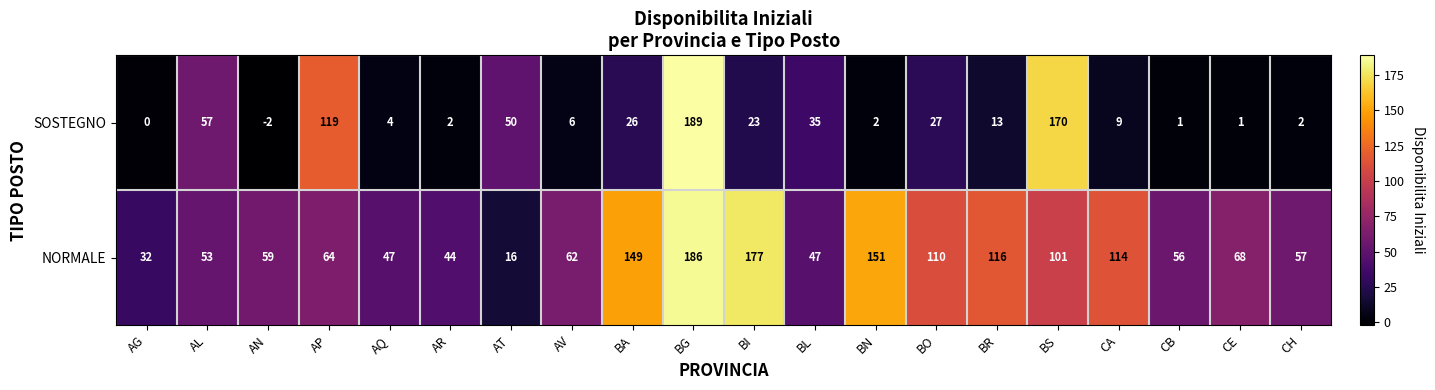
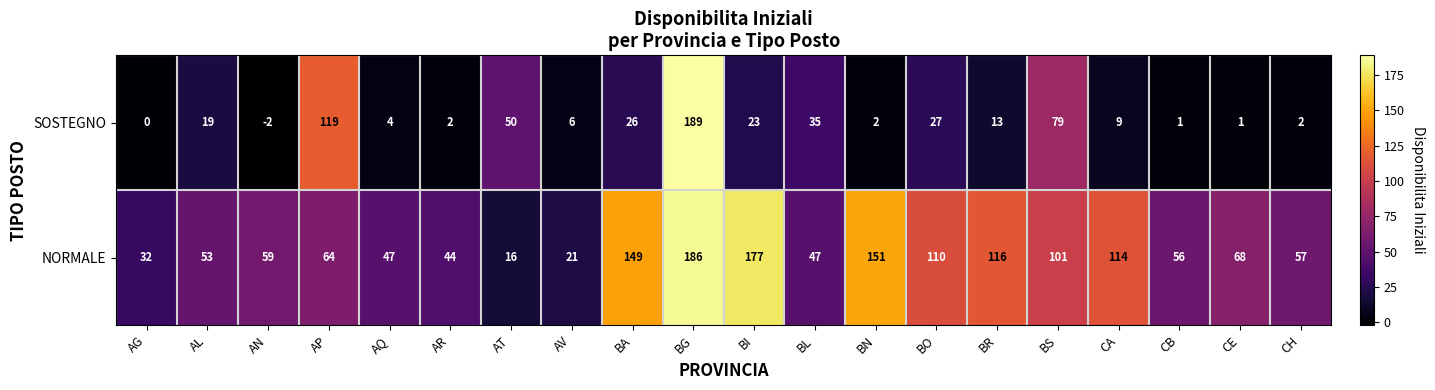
  {
    "SOSTEGNO": {
      "AG": 0,
-     "AL": 57,
+     "AL": 19,
      "AN": -2,
      "AP": 119,
      "AQ": 4,
      "AR": 2,
      "AT": 50,
      "AV": 6,
      "BA": 26,
      "BG": 189,
      "BI": 23,
      "BL": 35,
      "BN": 2,
      "BO": 27,
      "BR": 13,
-     "BS": 170,
+     "BS": 79,
      "CA": 9,
      "CB": 1,
      "CE": 1,
      "CH": 2
    },
    "NORMALE": {
      "AG": 32,
      "AL": 53,
      "AN": 59,
      "AP": 64,
      "AQ": 47,
      "AR": 44,
      "AT": 16,
-     "AV": 62,
+     "AV": 21,
      "BA": 149,
      "BG": 186,
      "BI": 177,
      "BL": 47,
      "BN": 151,
      "BO": 110,
      "BR": 116,
      "BS": 101,
      "CA": 114,
      "CB": 56,
      "CE": 68,
      "CH": 57
    }
  }
